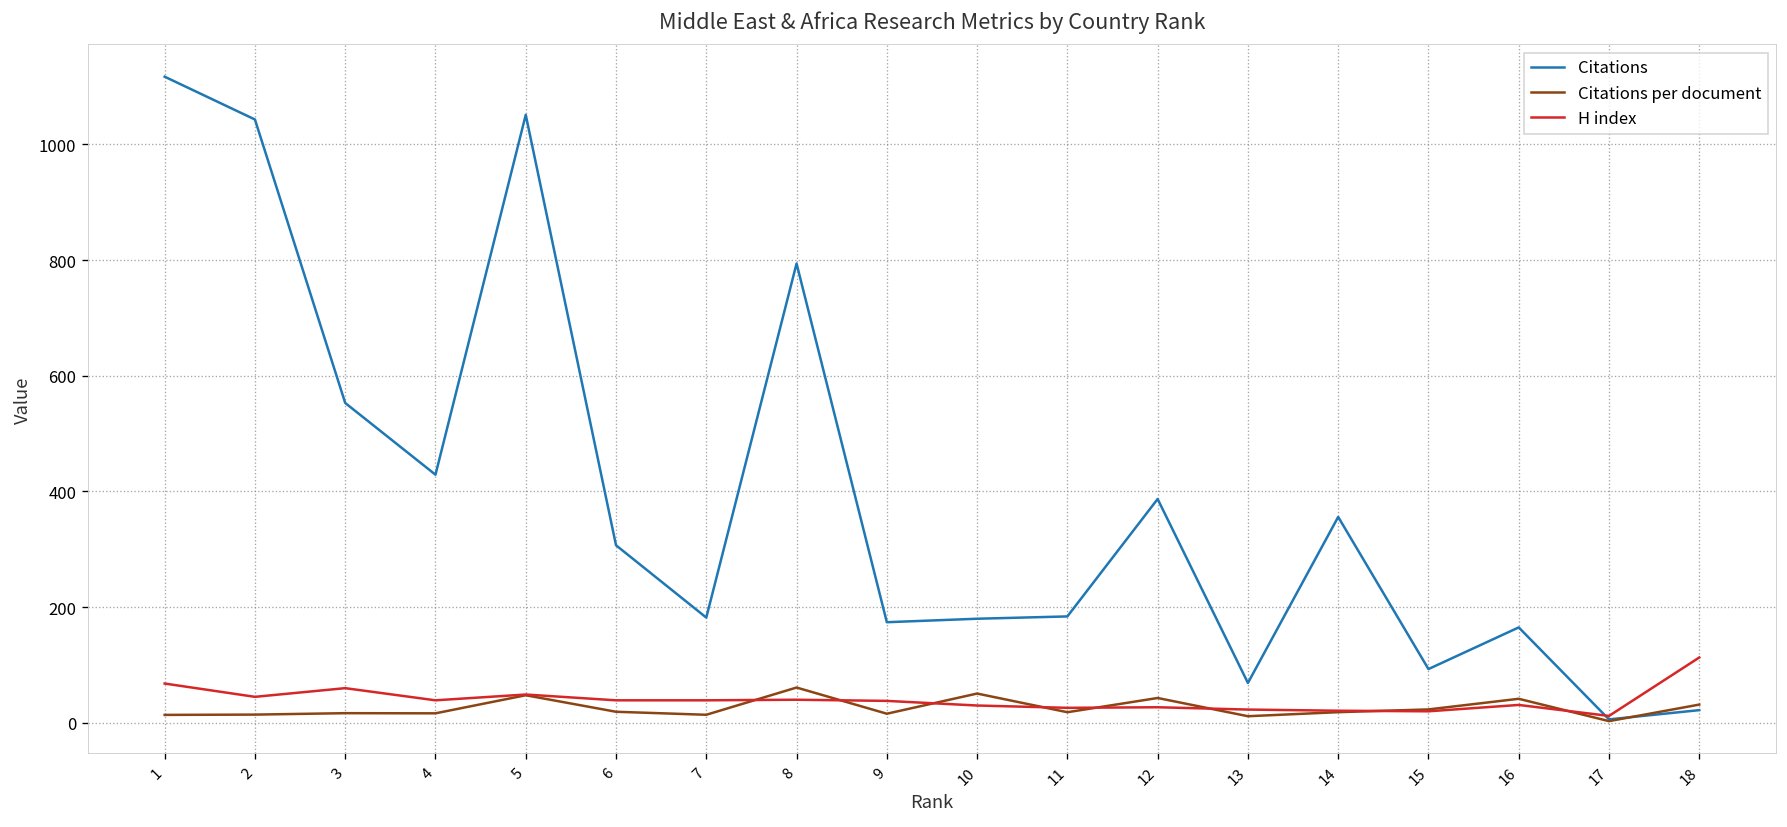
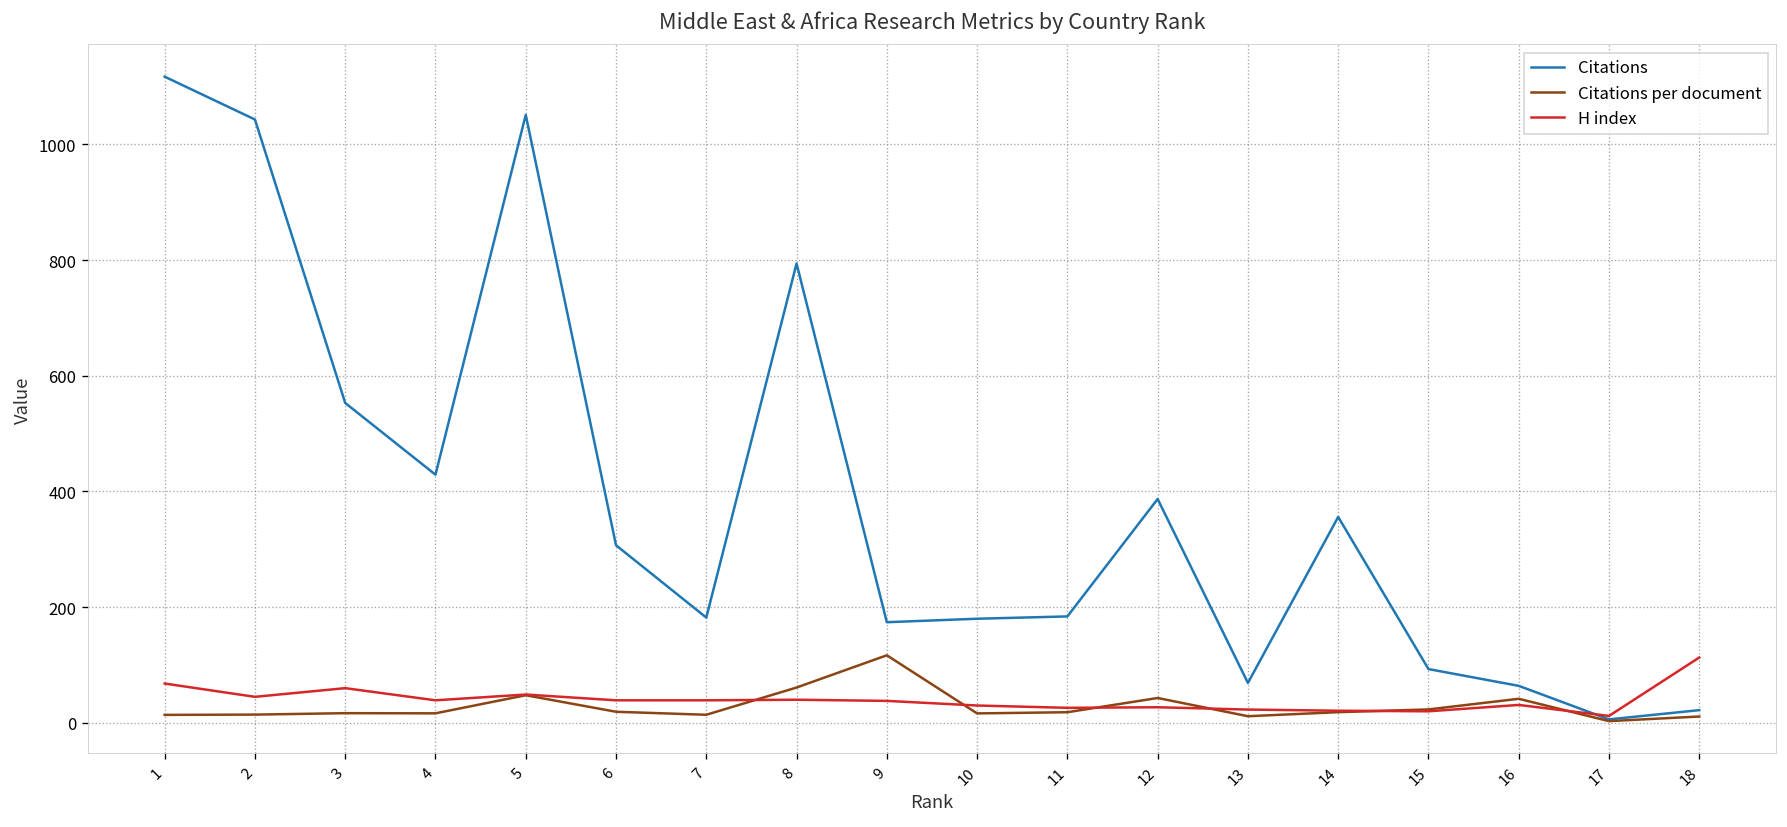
  {
    "Citations": {
      "1": 1120,
      "2": 1040,
      "3": 550,
      "4": 430,
      "5": 1050,
      "6": 310,
      "7": 180,
      "8": 790,
      "9": 170,
      "10": 180,
      "11": 180,
      "12": 390,
      "13": 70,
      "14": 360,
      "15": 90,
-     "16": 170,
+     "16": 60,
      "18": 20
    },
    "Citations per document": {
      "1": 10,
      "2": 10,
      "3": 20,
      "4": 20,
      "6": 20,
      "7": 10,
      "8": 60,
-     "9": 20,
-     "10": 50,
+     "9": 120,
+     "10": 20,
      "11": 20,
      "12": 40,
      "13": 10,
      "16": 40,
-     "18": 30
+     "18": 10
    },
    "H index": {
      "1": 70,
      "2": 50,
      "3": 60,
      "4": 40,
      "6": 40,
      "7": 40,
      "8": 40,
      "9": 40,
      "10": 30,
      "11": 30,
      "12": 30,
      "13": 20,
      "16": 30,
      "17": 10,
      "18": 110
    }
  }
